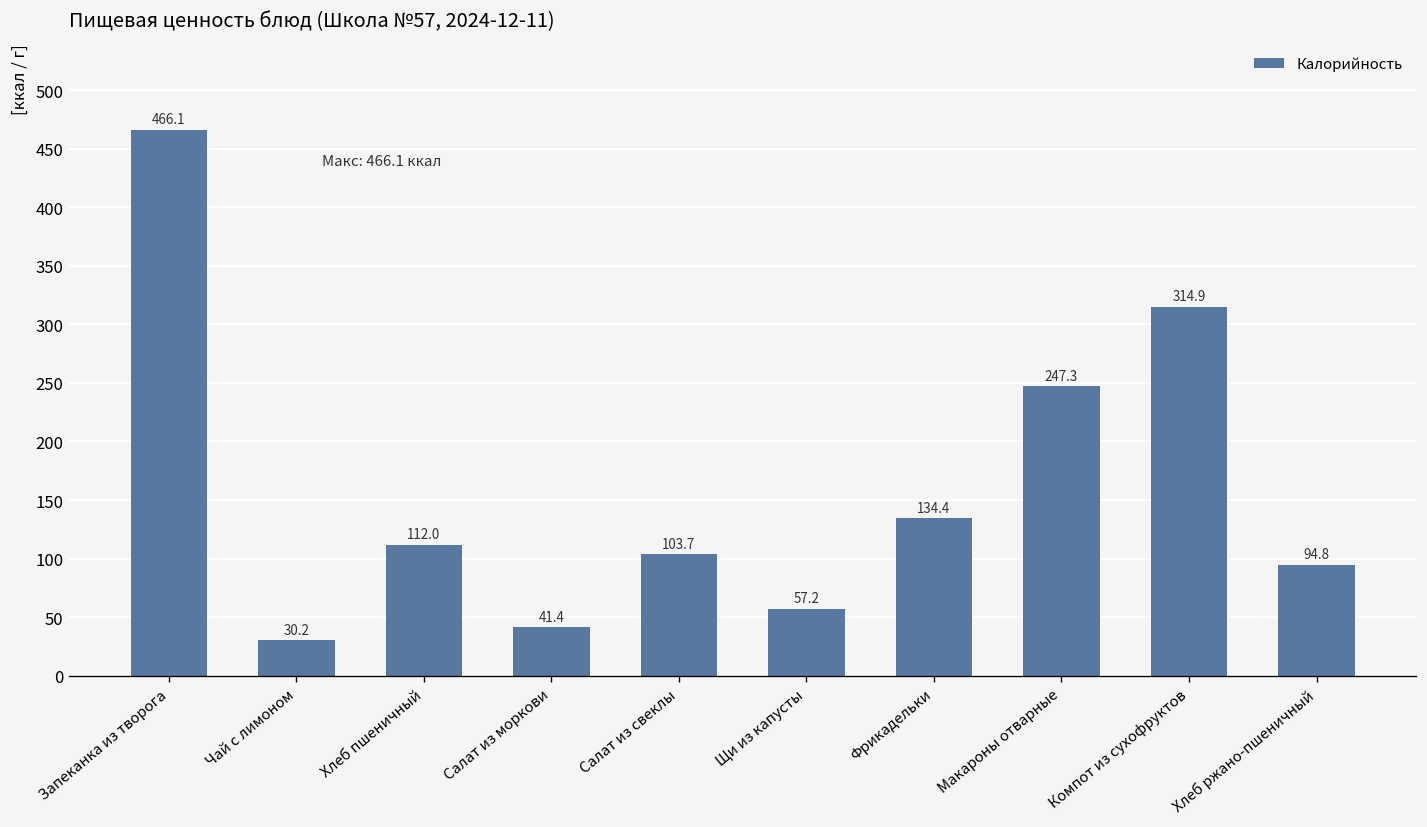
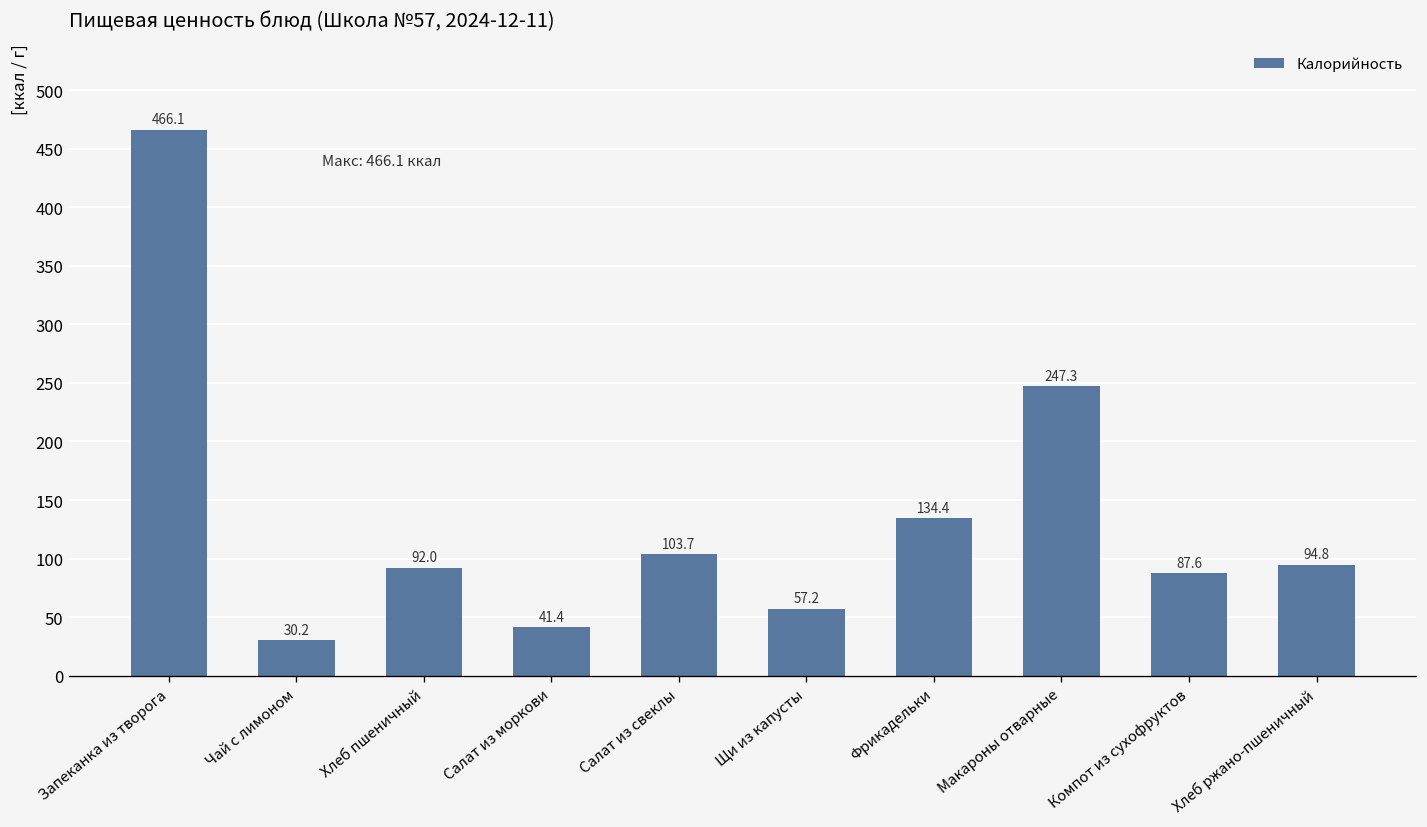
  {
    "Запеканка из творога": 466.1,
    "Чай с лимоном": 30.2,
-   "Хлеб пшеничный": 112.0,
+   "Хлеб пшеничный": 92.0,
    "Салат из моркови": 41.4,
    "Салат из свеклы": 103.7,
    "Щи из капусты": 57.2,
    "Фрикадельки": 134.4,
    "Макароны отварные": 247.3,
-   "Компот из сухофруктов": 314.9,
+   "Компот из сухофруктов": 87.6,
    "Хлеб ржано-пшеничный": 94.8
  }
